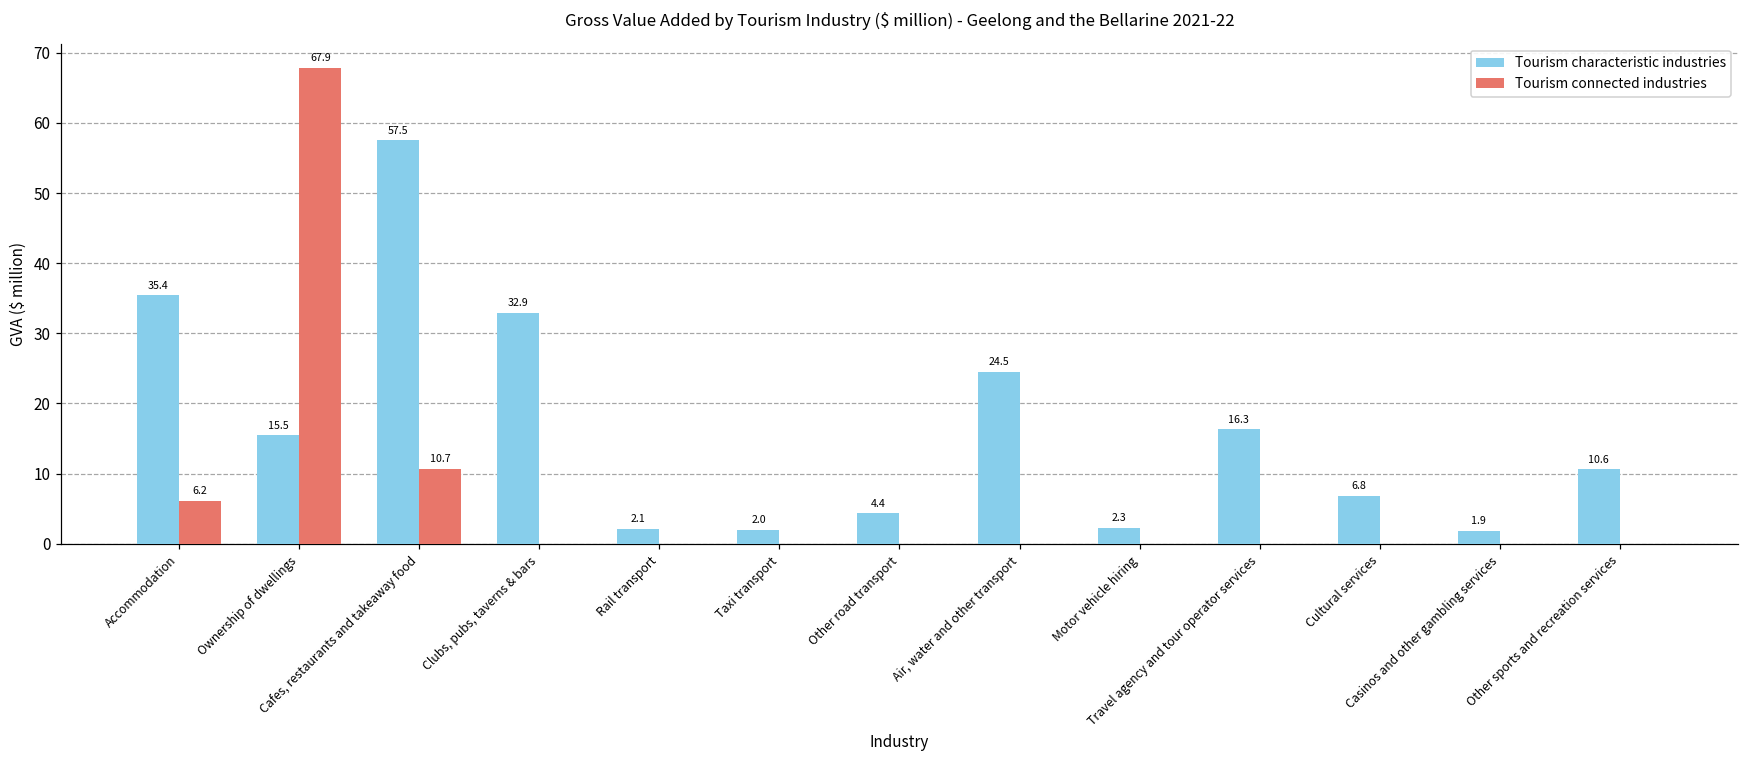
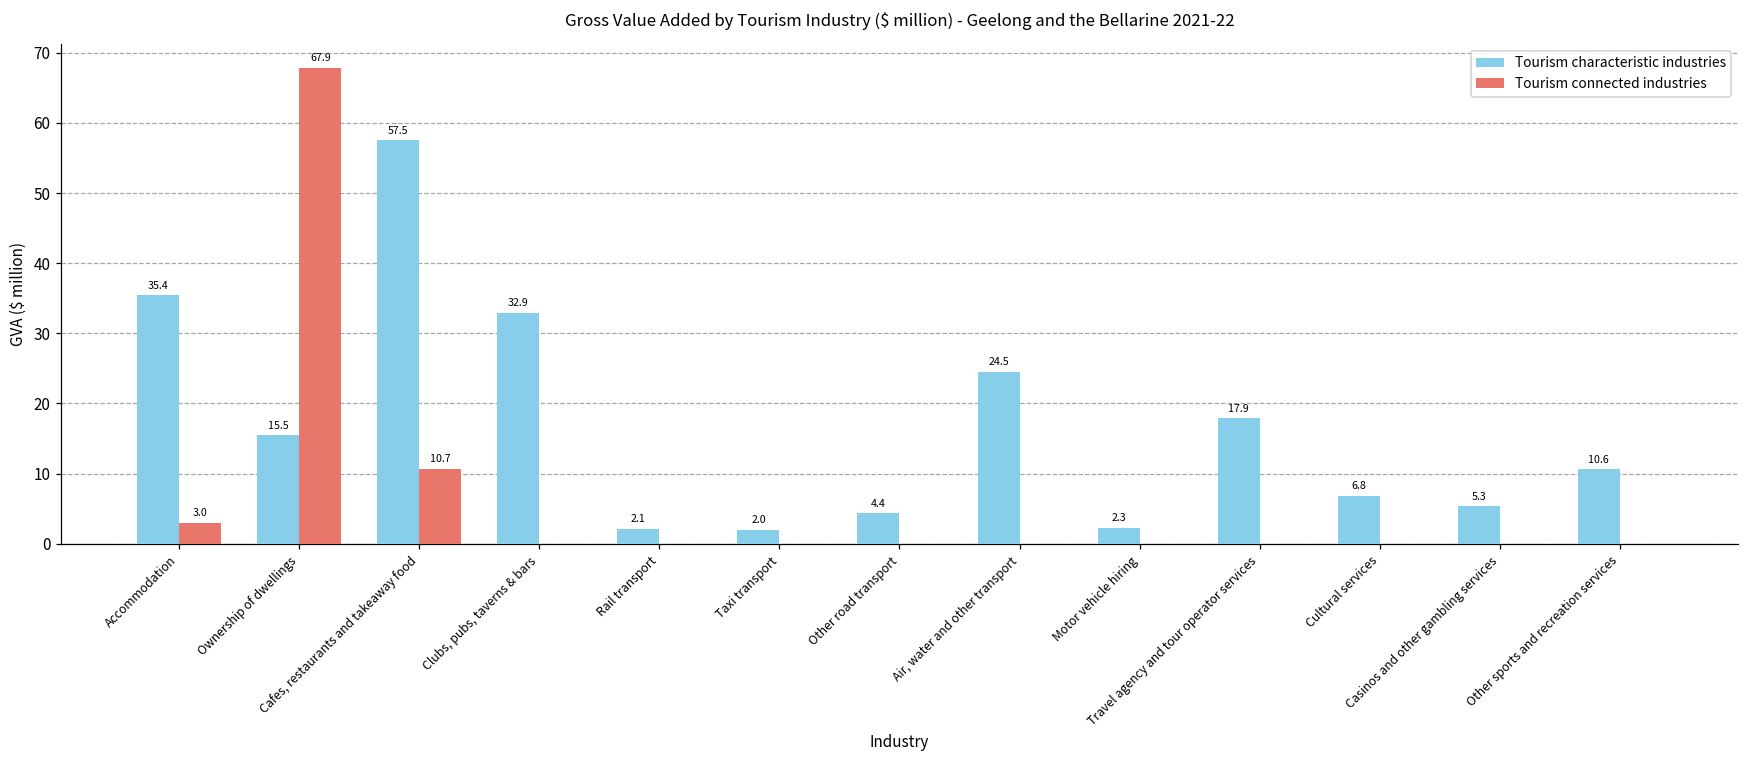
  {
    "Tourism characteristic industries": {
      "Accommodation": 35.4,
      "Ownership of dwellings": 15.5,
      "Cafes, restaurants and takeaway food": 57.5,
      "Clubs, pubs, taverns & bars": 32.9,
      "Rail transport": 2.1,
      "Taxi transport": 2.0,
      "Other road transport": 4.4,
      "Air, water and other transport": 24.5,
      "Motor vehicle hiring": 2.3,
-     "Travel agency and tour operator services": 16.3,
+     "Travel agency and tour operator services": 17.9,
      "Cultural services": 6.8,
-     "Casinos and other gambling services": 1.9,
+     "Casinos and other gambling services": 5.3,
      "Other sports and recreation services": 10.6
    },
    "Tourism connected industries": {
-     "Accommodation": 6.2,
+     "Accommodation": 3.0,
      "Ownership of dwellings": 67.9,
      "Cafes, restaurants and takeaway food": 10.7
    }
  }
